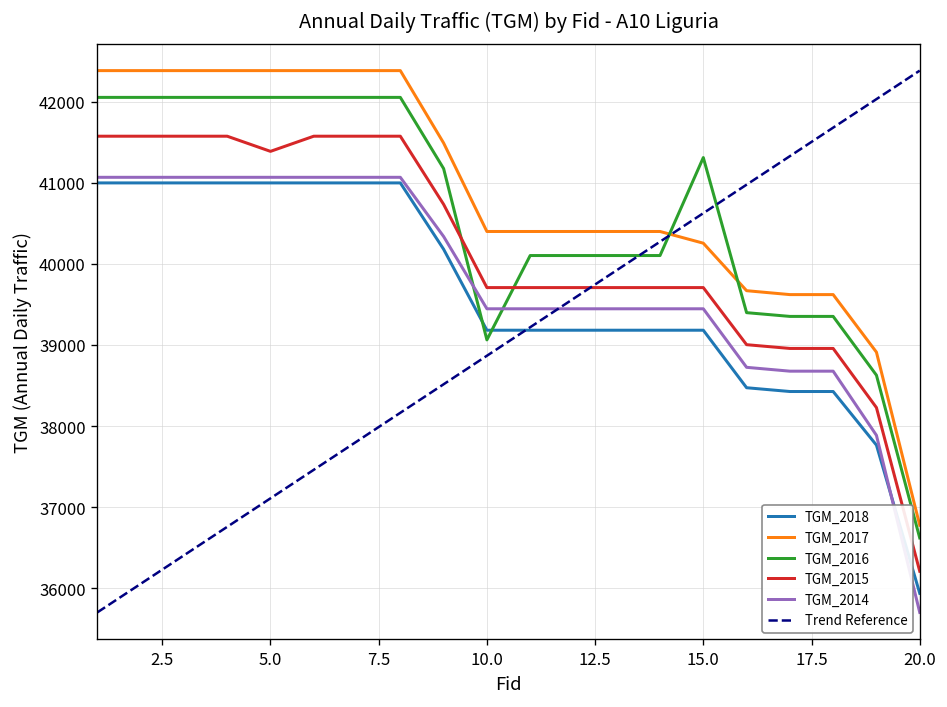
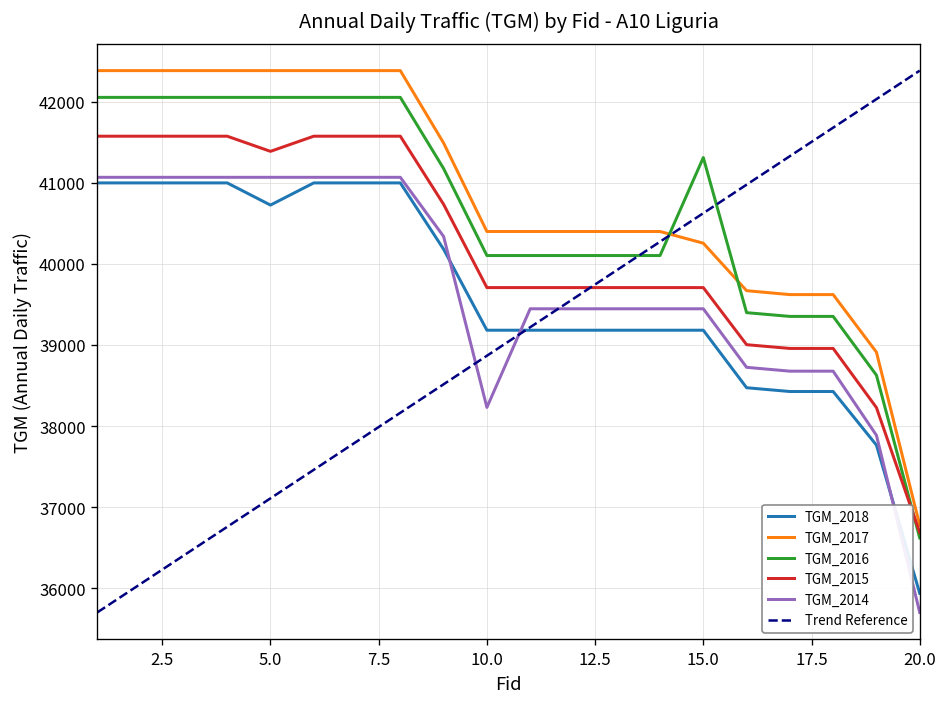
  {
    "TGM_2018": {
-     "5.0": 41000,
+     "5.0": 40700,
      "10.0": 39200,
      "15.0": 39200,
      "20.0": 35900
    },
    "TGM_2017": {
      "5.0": 42400,
      "10.0": 40400,
      "15.0": 40300,
      "20.0": 36800
    },
    "TGM_2016": {
      "5.0": 42100,
-     "10.0": 39100,
+     "10.0": 40100,
      "15.0": 41300,
      "20.0": 36600
    },
    "TGM_2015": {
      "5.0": 41400,
      "10.0": 39700,
      "15.0": 39700,
-     "20.0": 36200
+     "20.0": 36700
    },
    "TGM_2014": {
      "5.0": 41100,
-     "10.0": 39400,
+     "10.0": 38200,
      "15.0": 39400,
      "20.0": 35700
    },
    "Trend Reference": {
      "20.0": 42400
    }
  }
